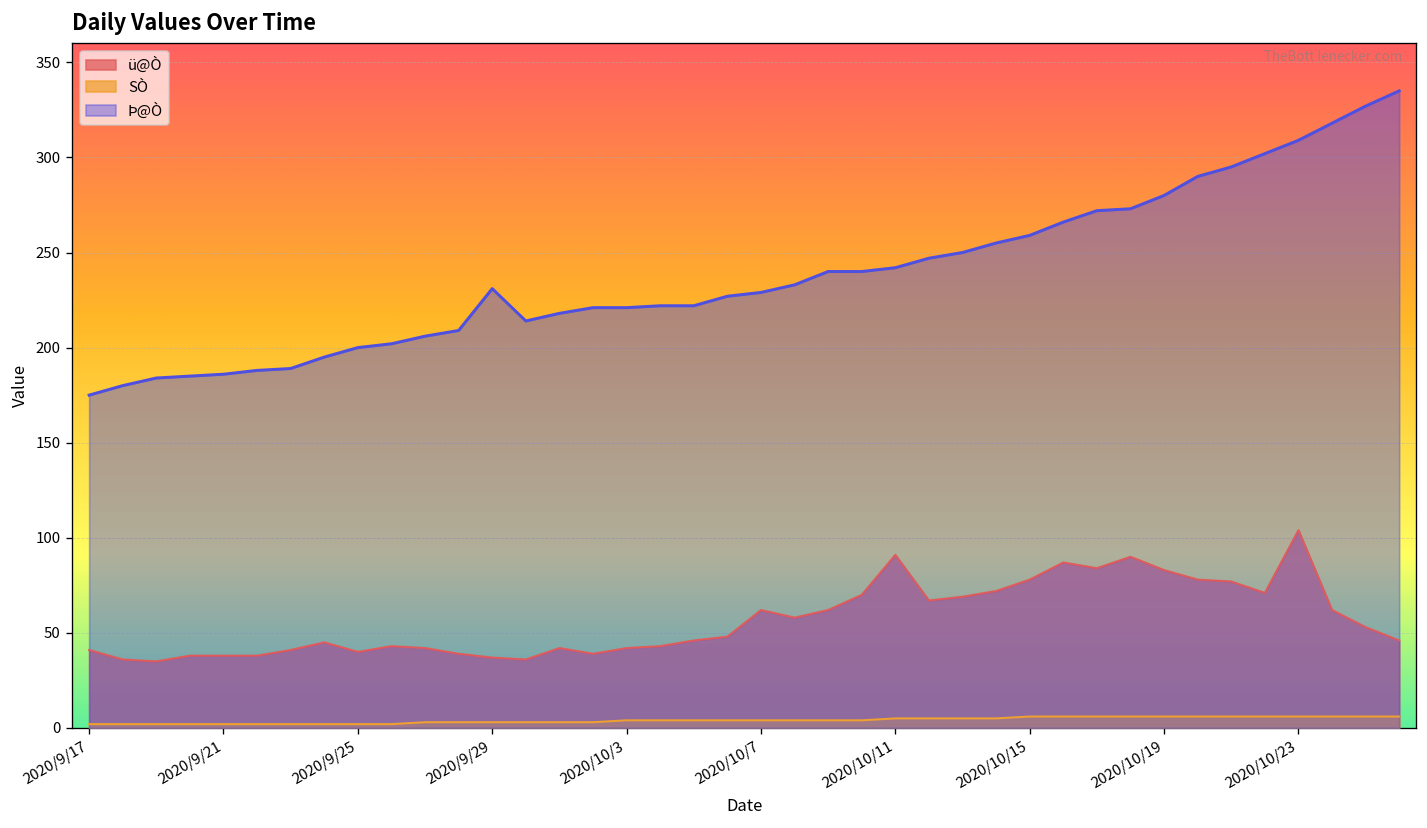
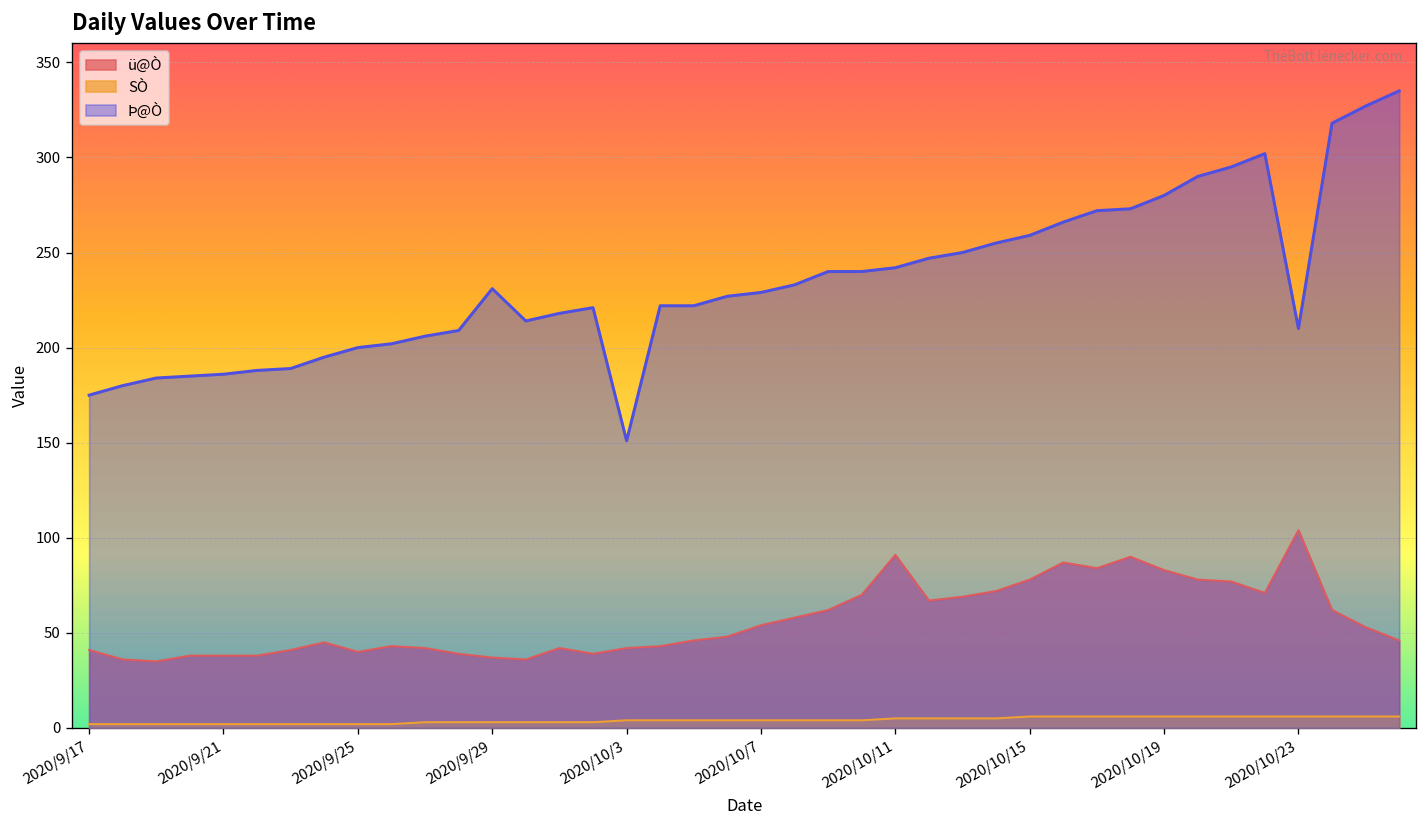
  {
    "ü@Ò": {
      "2020/9/17": 41,
      "2020/9/21": 38,
      "2020/9/25": 40,
      "2020/9/29": 37,
      "2020/10/3": 42,
-     "2020/10/7": 62,
+     "2020/10/7": 54,
      "2020/10/11": 91,
      "2020/10/15": 78,
      "2020/10/19": 83,
      "2020/10/23": 104
    },
    "SÒ": {
      "2020/9/17": 2,
      "2020/9/21": 2,
      "2020/9/25": 2,
      "2020/9/29": 3,
      "2020/10/3": 4,
      "2020/10/7": 4,
      "2020/10/11": 5,
      "2020/10/15": 6,
      "2020/10/19": 6,
      "2020/10/23": 6
    },
    "Þ@Ò": {
      "2020/9/17": 175,
      "2020/9/21": 186,
      "2020/9/25": 200,
      "2020/9/29": 231,
-     "2020/10/3": 221,
+     "2020/10/3": 151,
      "2020/10/7": 229,
      "2020/10/11": 242,
      "2020/10/15": 259,
      "2020/10/19": 280,
-     "2020/10/23": 309
+     "2020/10/23": 210
    }
  }
